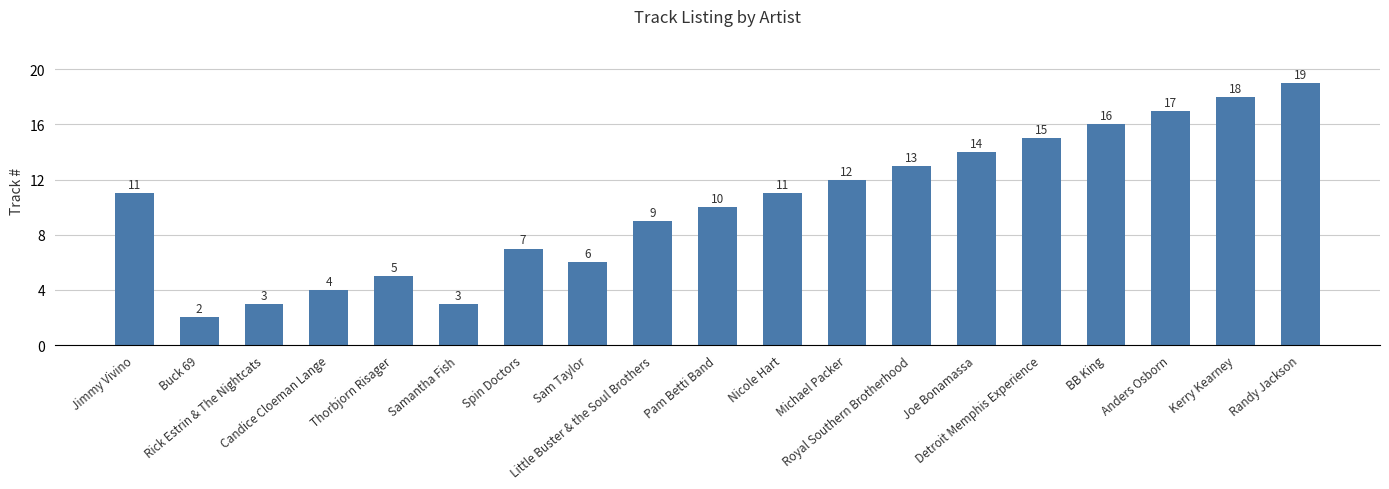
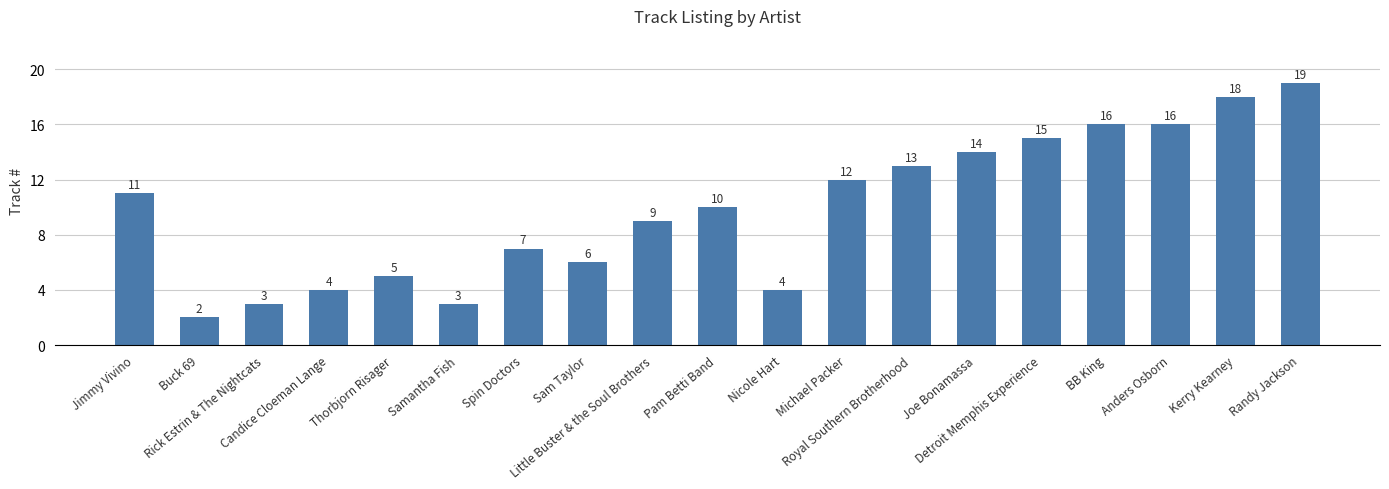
  {
    "Jimmy Vivino": 11,
    "Buck 69": 2,
    "Rick Estrin & The Nightcats": 3,
    "Candice Cloeman Lange": 4,
    "Thorbjorn Risager": 5,
    "Samantha Fish": 3,
    "Spin Doctors": 7,
    "Sam Taylor": 6,
    "Little Buster & the Soul Brothers": 9,
    "Pam Betti Band": 10,
-   "Nicole Hart": 11,
+   "Nicole Hart": 4,
    "Michael Packer": 12,
    "Royal Southern Brotherhood": 13,
    "Joe Bonamassa": 14,
    "Detroit Memphis Experience": 15,
    "BB King": 16,
-   "Anders Osborn": 17,
+   "Anders Osborn": 16,
    "Kerry Kearney": 18,
    "Randy Jackson": 19
  }
